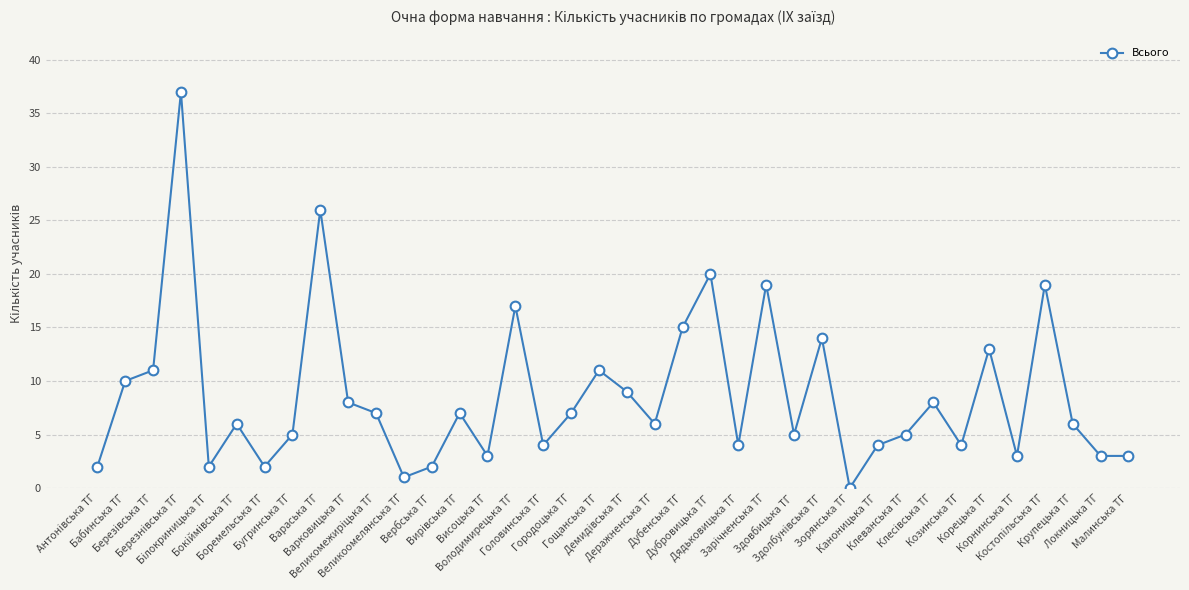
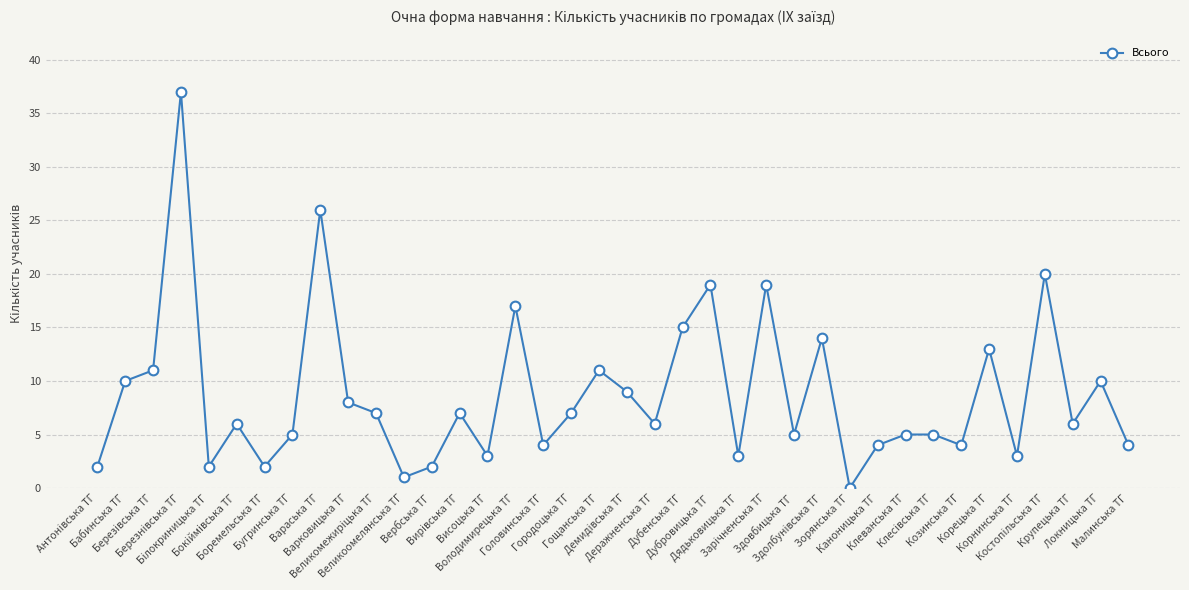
  {
    "Антонівська ТГ": 2,
    "Бабинська ТГ": 10,
    "Березівська ТГ": 11,
    "Березнівська ТГ": 37,
    "Білокриницька ТГ": 2,
    "Бокіймівська ТГ": 6,
    "Боремельська ТГ": 2,
    "Бугринська ТГ": 5,
    "Вараська ТГ": 26,
    "Варковицька ТГ": 8,
    "Великомежиріцька ТГ": 7,
    "Великоомелянська ТГ": 1,
    "Вербська ТГ": 2,
    "Вирівська ТГ": 7,
    "Висоцька ТГ": 3,
    "Володимирецька ТГ": 17,
    "Головинська ТГ": 4,
    "Городоцька ТГ": 7,
    "Гощанська ТГ": 11,
    "Демидівська ТГ": 9,
    "Деражненська ТГ": 6,
    "Дубенська ТГ": 15,
-   "Дубровицька ТГ": 20,
-   "Дядьковицька ТГ": 4,
+   "Дубровицька ТГ": 19,
+   "Дядьковицька ТГ": 3,
    "Зарічненська ТГ": 19,
    "Здовбицька ТГ": 5,
    "Здолбунівська ТГ": 14,
    "Зорянська ТГ": 0,
    "Каноницька ТГ": 4,
    "Клеванська ТГ": 5,
-   "Клесівська ТГ": 8,
+   "Клесівська ТГ": 5,
    "Козинська ТГ": 4,
    "Корецька ТГ": 13,
    "Корнинська ТГ": 3,
-   "Костопільська ТГ": 19,
+   "Костопільська ТГ": 20,
    "Крупецька ТГ": 6,
-   "Локницька ТГ": 3,
-   "Малинська ТГ": 3
+   "Локницька ТГ": 10,
+   "Малинська ТГ": 4
  }
